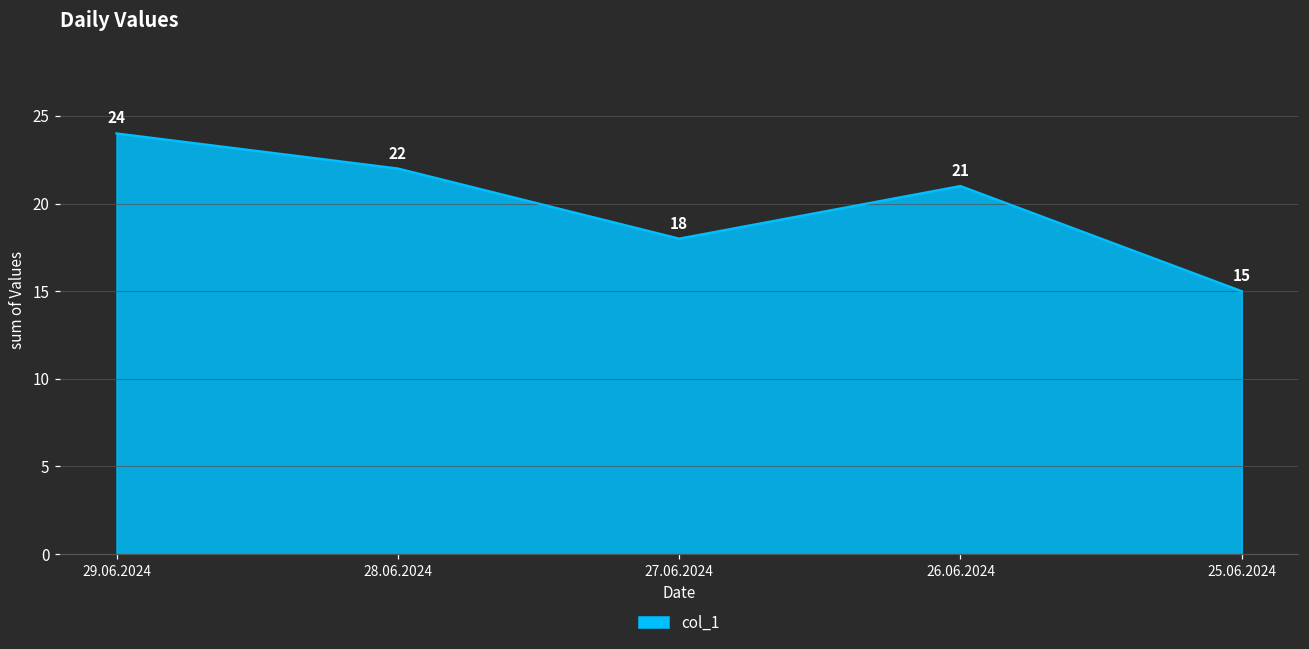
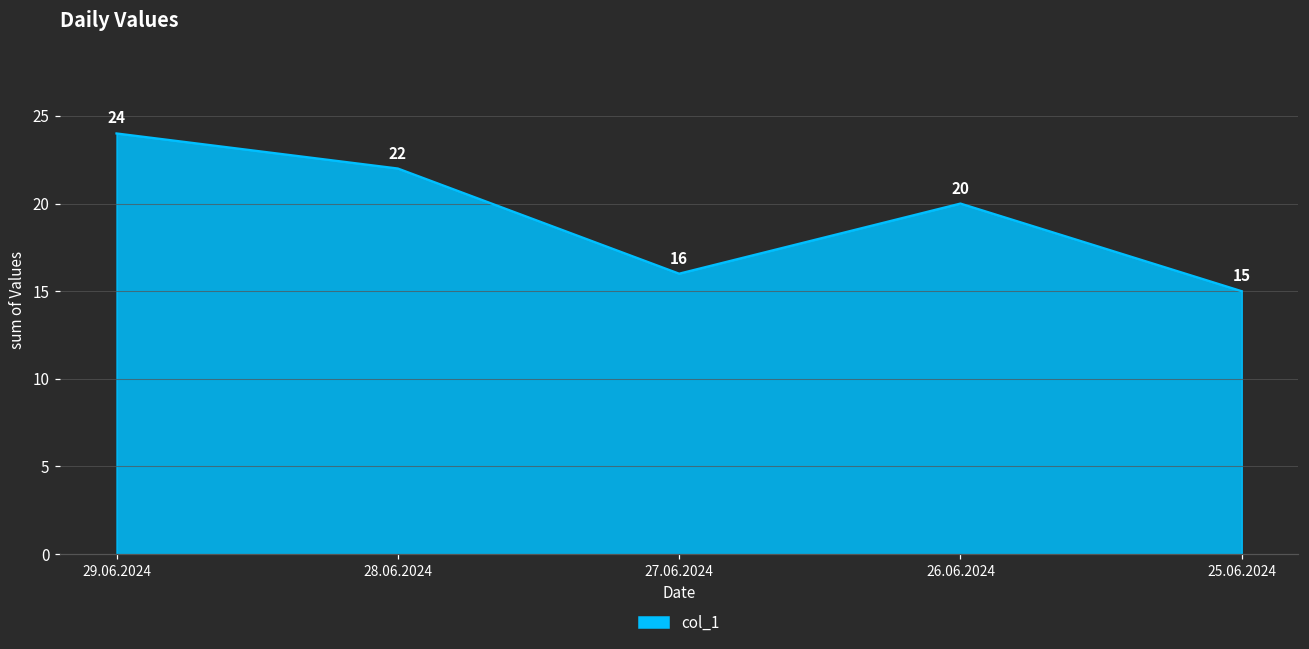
  {
    "29.06.2024": 24,
    "28.06.2024": 22,
-   "27.06.2024": 18,
-   "26.06.2024": 21,
+   "27.06.2024": 16,
+   "26.06.2024": 20,
    "25.06.2024": 15
  }
